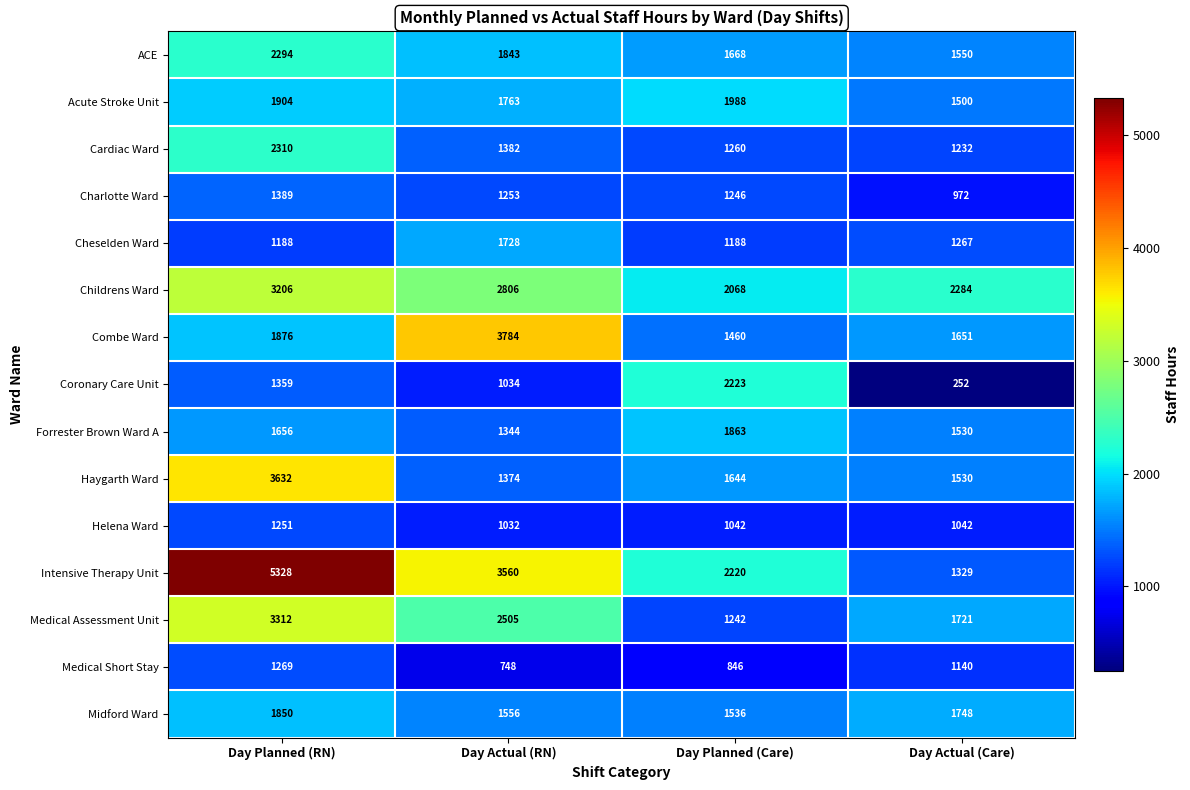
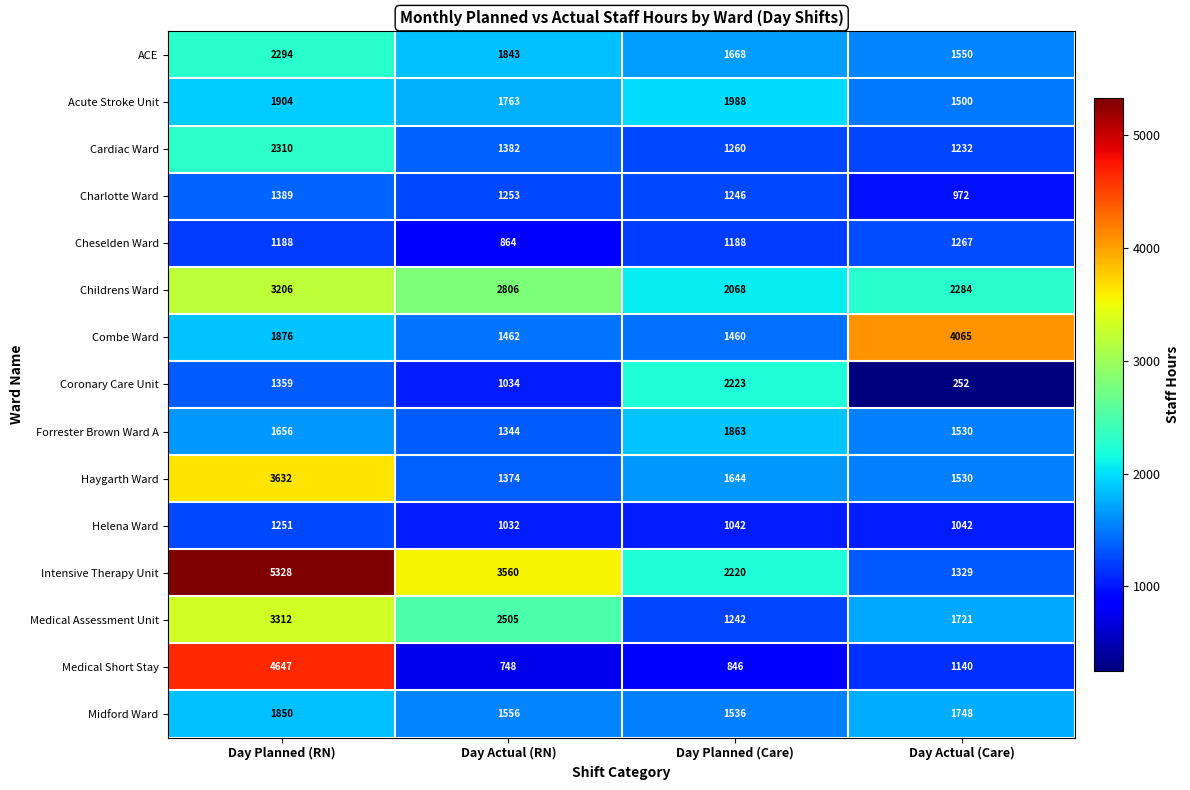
  {
    "ACE": {
      "Day Planned (RN)": 2294,
      "Day Actual (RN)": 1843,
      "Day Planned (Care)": 1668,
      "Day Actual (Care)": 1550
    },
    "Acute Stroke Unit": {
      "Day Planned (RN)": 1904,
      "Day Actual (RN)": 1763,
      "Day Planned (Care)": 1988,
      "Day Actual (Care)": 1500
    },
    "Cardiac Ward": {
      "Day Planned (RN)": 2310,
      "Day Actual (RN)": 1382,
      "Day Planned (Care)": 1260,
      "Day Actual (Care)": 1232
    },
    "Charlotte Ward": {
      "Day Planned (RN)": 1389,
      "Day Actual (RN)": 1253,
      "Day Planned (Care)": 1246,
      "Day Actual (Care)": 972
    },
    "Cheselden Ward": {
      "Day Planned (RN)": 1188,
-     "Day Actual (RN)": 1728,
+     "Day Actual (RN)": 864,
      "Day Planned (Care)": 1188,
      "Day Actual (Care)": 1267
    },
    "Childrens Ward": {
      "Day Planned (RN)": 3206,
      "Day Actual (RN)": 2806,
      "Day Planned (Care)": 2068,
      "Day Actual (Care)": 2284
    },
    "Combe Ward": {
      "Day Planned (RN)": 1876,
-     "Day Actual (RN)": 3784,
+     "Day Actual (RN)": 1462,
      "Day Planned (Care)": 1460,
-     "Day Actual (Care)": 1651
+     "Day Actual (Care)": 4065
    },
    "Coronary Care Unit": {
      "Day Planned (RN)": 1359,
      "Day Actual (RN)": 1034,
      "Day Planned (Care)": 2223,
      "Day Actual (Care)": 252
    },
    "Forrester Brown Ward A": {
      "Day Planned (RN)": 1656,
      "Day Actual (RN)": 1344,
      "Day Planned (Care)": 1863,
      "Day Actual (Care)": 1530
    },
    "Haygarth Ward": {
      "Day Planned (RN)": 3632,
      "Day Actual (RN)": 1374,
      "Day Planned (Care)": 1644,
      "Day Actual (Care)": 1530
    },
    "Helena Ward": {
      "Day Planned (RN)": 1251,
      "Day Actual (RN)": 1032,
      "Day Planned (Care)": 1042,
      "Day Actual (Care)": 1042
    },
    "Intensive Therapy Unit": {
      "Day Planned (RN)": 5328,
      "Day Actual (RN)": 3560,
      "Day Planned (Care)": 2220,
      "Day Actual (Care)": 1329
    },
    "Medical Assessment Unit": {
      "Day Planned (RN)": 3312,
      "Day Actual (RN)": 2505,
      "Day Planned (Care)": 1242,
      "Day Actual (Care)": 1721
    },
    "Medical Short Stay": {
-     "Day Planned (RN)": 1269,
+     "Day Planned (RN)": 4647,
      "Day Actual (RN)": 748,
      "Day Planned (Care)": 846,
      "Day Actual (Care)": 1140
    },
    "Midford Ward": {
      "Day Planned (RN)": 1850,
      "Day Actual (RN)": 1556,
      "Day Planned (Care)": 1536,
      "Day Actual (Care)": 1748
    }
  }
